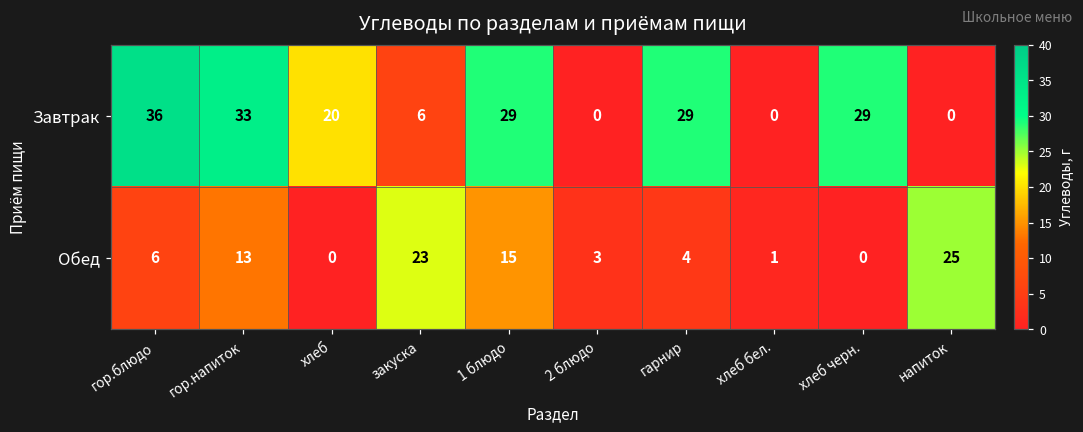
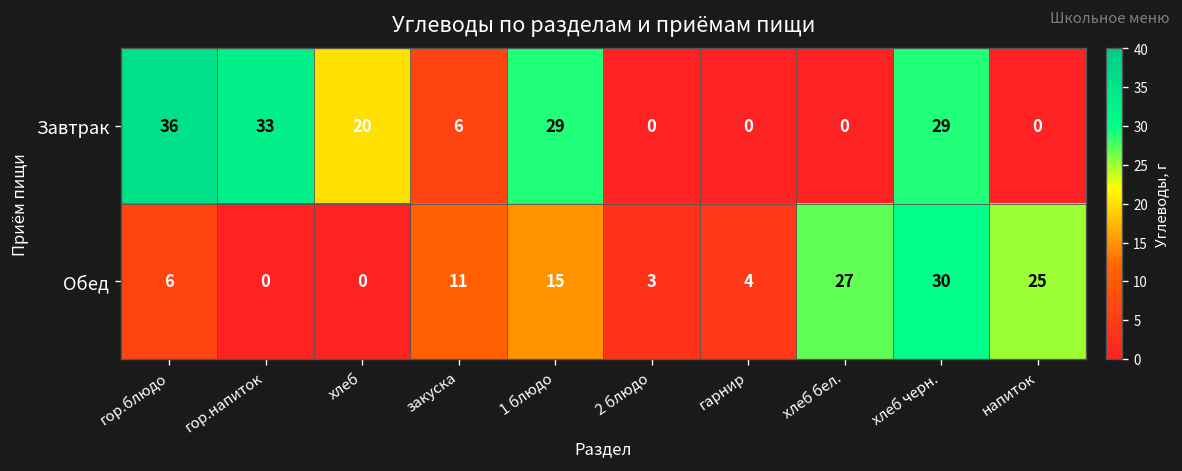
  {
    "Завтрак": {
      "гор.блюдо": 36,
      "гор.напиток": 33,
      "хлеб": 20,
      "закуска": 6,
      "1 блюдо": 29,
      "2 блюдо": 0,
-     "гарнир": 29,
+     "гарнир": 0,
      "хлеб бел.": 0,
      "хлеб черн.": 29,
      "напиток": 0
    },
    "Обед": {
      "гор.блюдо": 6,
-     "гор.напиток": 13,
+     "гор.напиток": 0,
      "хлеб": 0,
-     "закуска": 23,
+     "закуска": 11,
      "1 блюдо": 15,
      "2 блюдо": 3,
      "гарнир": 4,
-     "хлеб бел.": 1,
-     "хлеб черн.": 0,
+     "хлеб бел.": 27,
+     "хлеб черн.": 30,
      "напиток": 25
    }
  }
